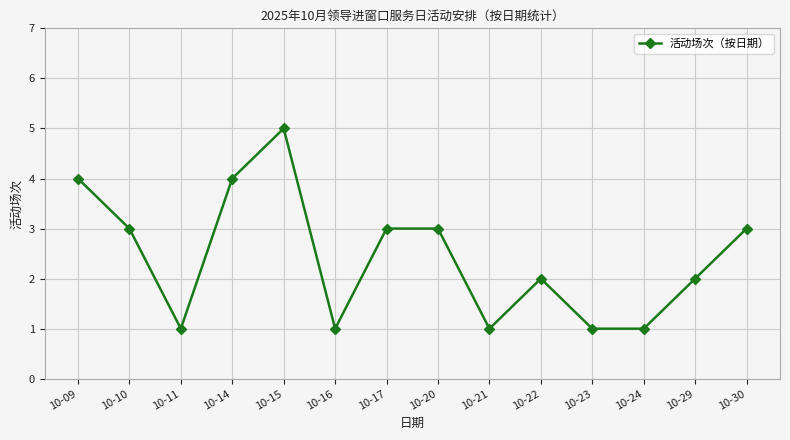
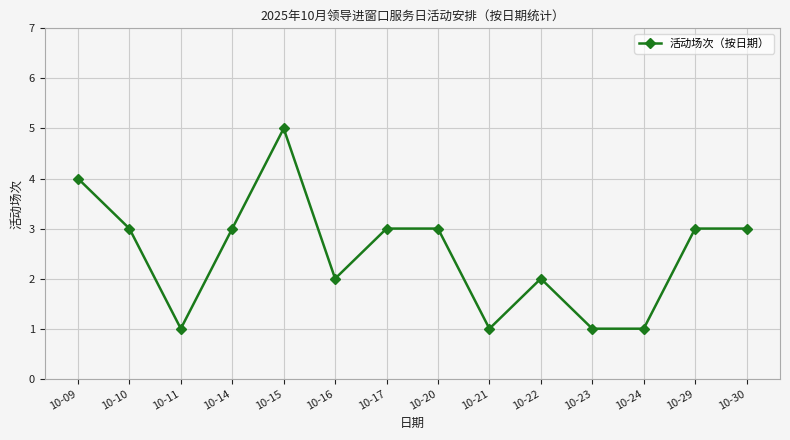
  {
    "10-09": 4,
    "10-10": 3,
    "10-11": 1,
-   "10-14": 4,
+   "10-14": 3,
    "10-15": 5,
-   "10-16": 1,
+   "10-16": 2,
    "10-17": 3,
    "10-20": 3,
    "10-21": 1,
    "10-22": 2,
    "10-23": 1,
    "10-24": 1,
-   "10-29": 2,
+   "10-29": 3,
    "10-30": 3
  }
